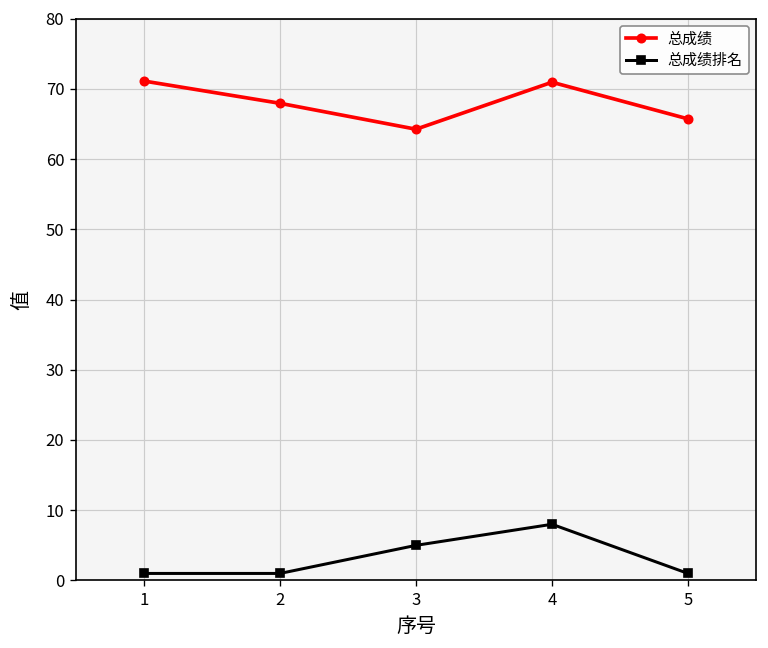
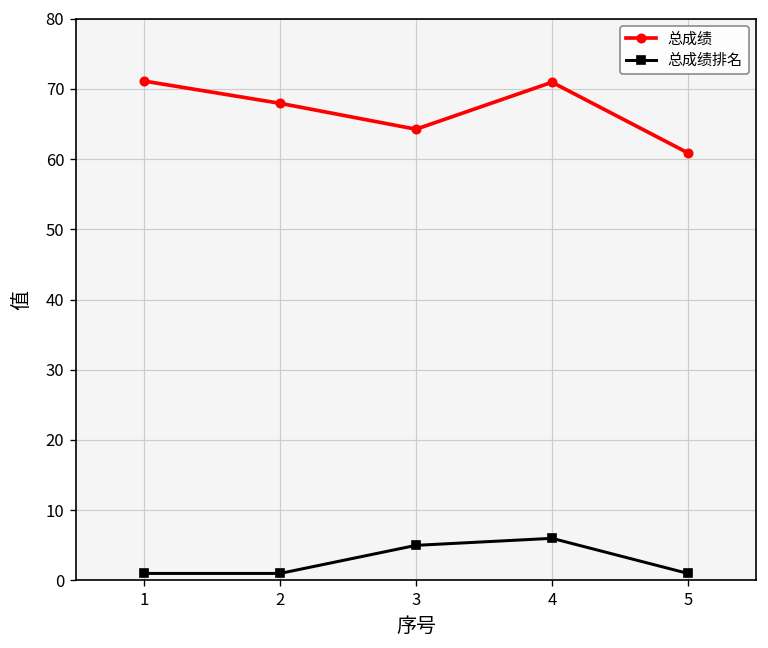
  {
    "总成绩": {
      "1": 71,
      "2": 68,
      "3": 64,
      "4": 71,
-     "5": 66
+     "5": 61
    },
    "总成绩排名": {
      "1": 1,
      "2": 1,
      "3": 5,
-     "4": 8,
+     "4": 6,
      "5": 1
    }
  }
